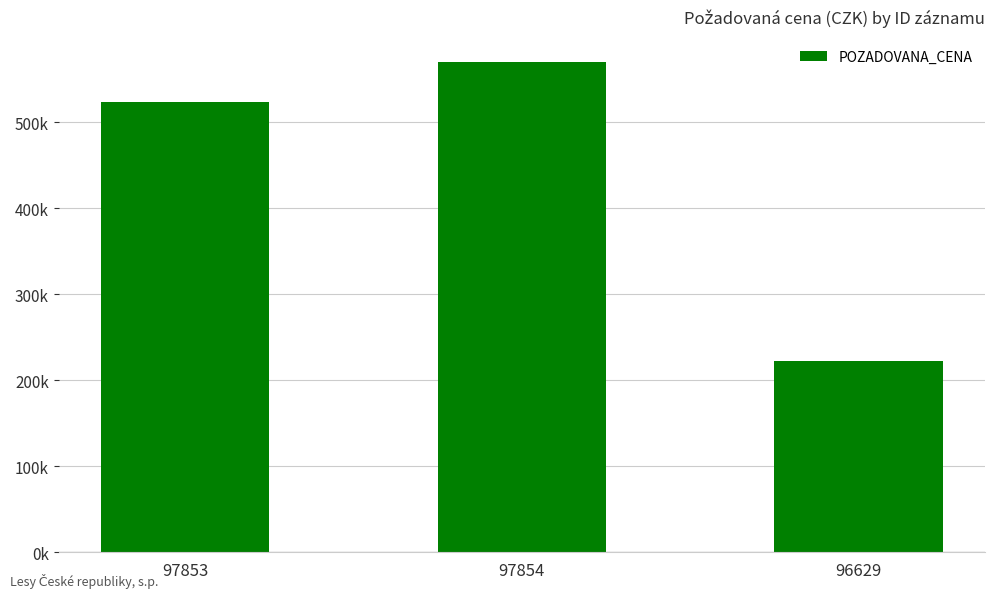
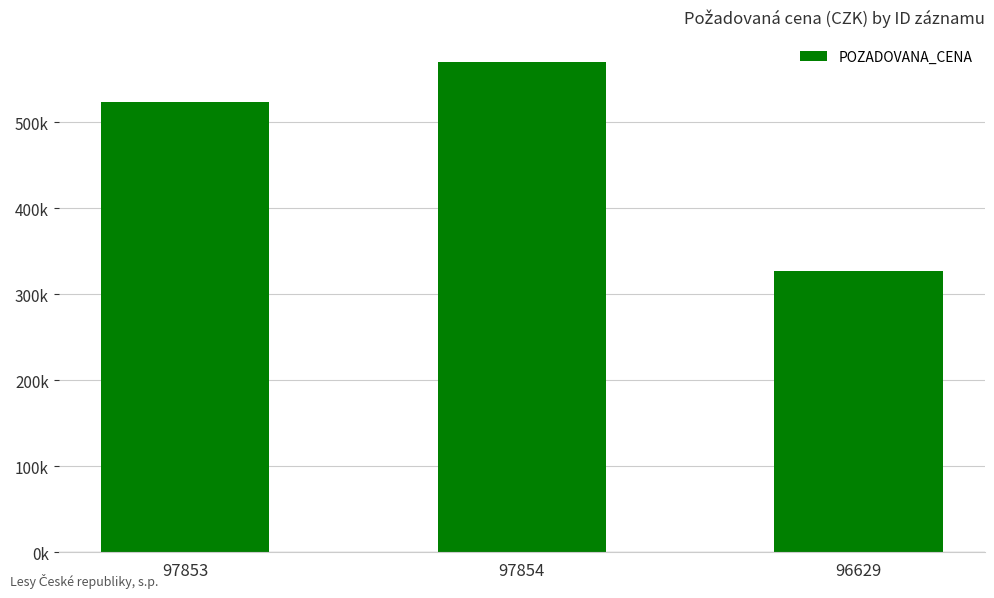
  {
    "97853": 520000,
    "97854": 570000,
-   "96629": 220000
+   "96629": 330000
  }
